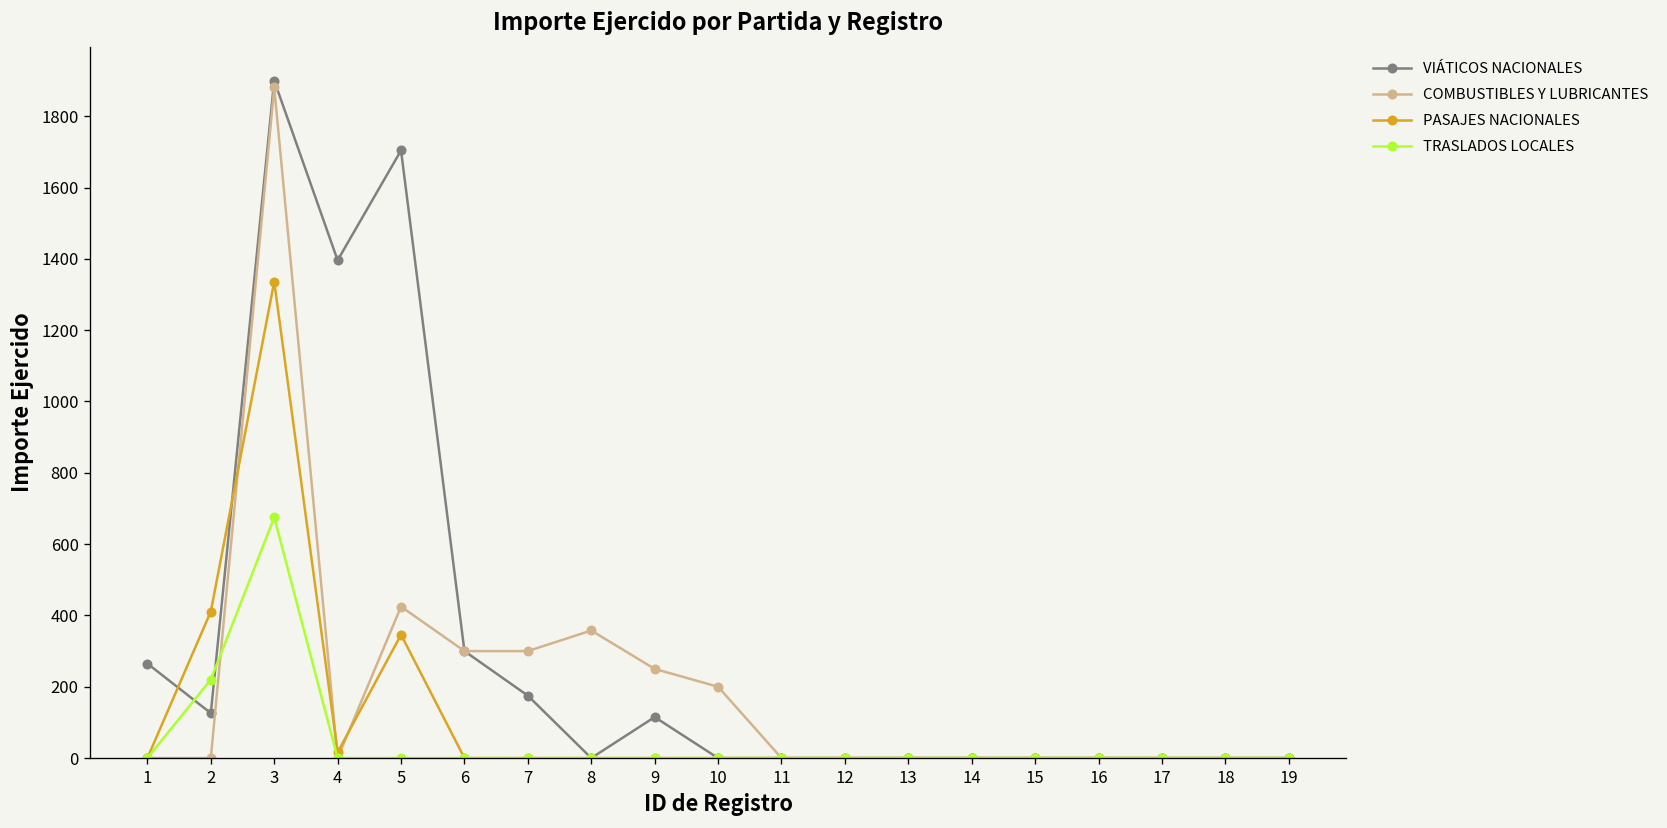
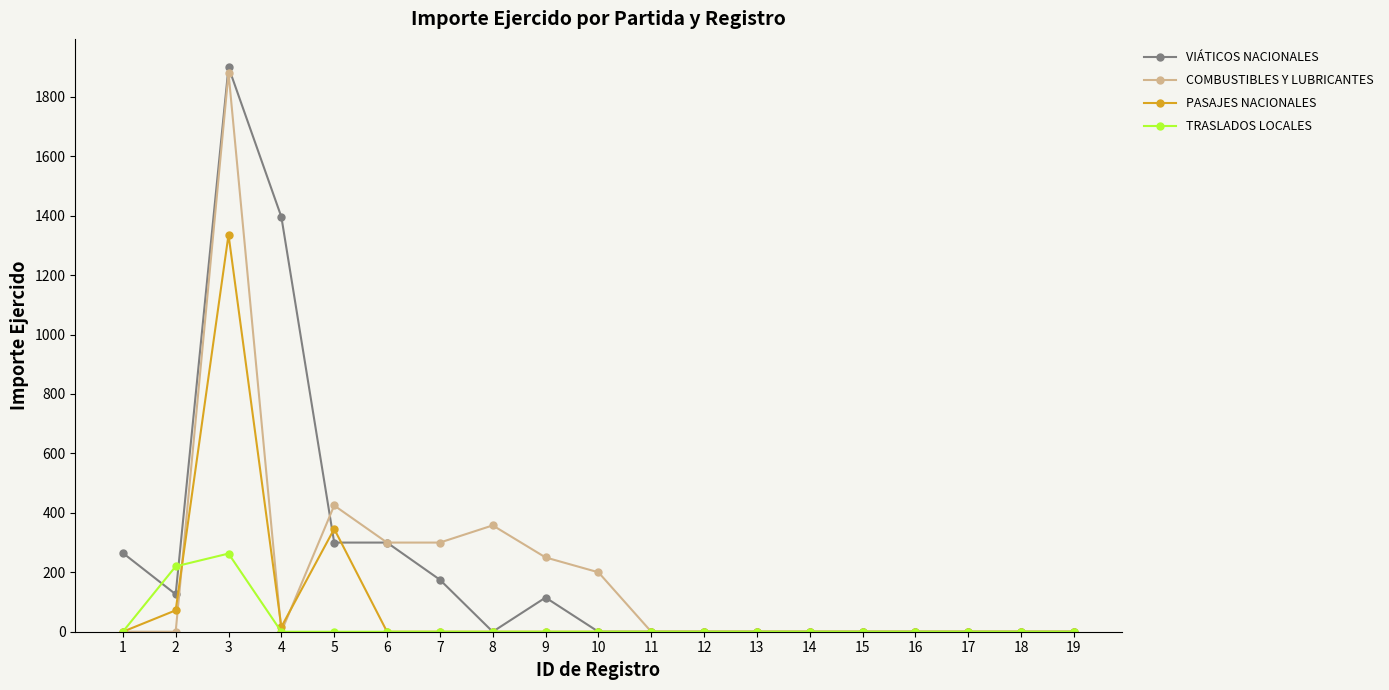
  {
    "VIÁTICOS NACIONALES": {
      "1": 270,
      "2": 130,
      "3": 1900,
      "4": 1400,
-     "5": 1700,
+     "5": 300,
      "7": 180,
      "9": 120
    },
    "COMBUSTIBLES Y LUBRICANTES": {
      "2": 0,
      "3": 1880,
      "5": 420,
      "7": 300,
      "8": 360,
      "9": 250,
      "10": 200
    },
    "PASAJES NACIONALES": {
-     "2": 410,
+     "2": 70,
      "3": 1340,
      "4": 20,
      "5": 350
    },
    "TRASLADOS LOCALES": {
      "2": 220,
-     "3": 680,
+     "3": 260,
      "5": 0
    }
  }
